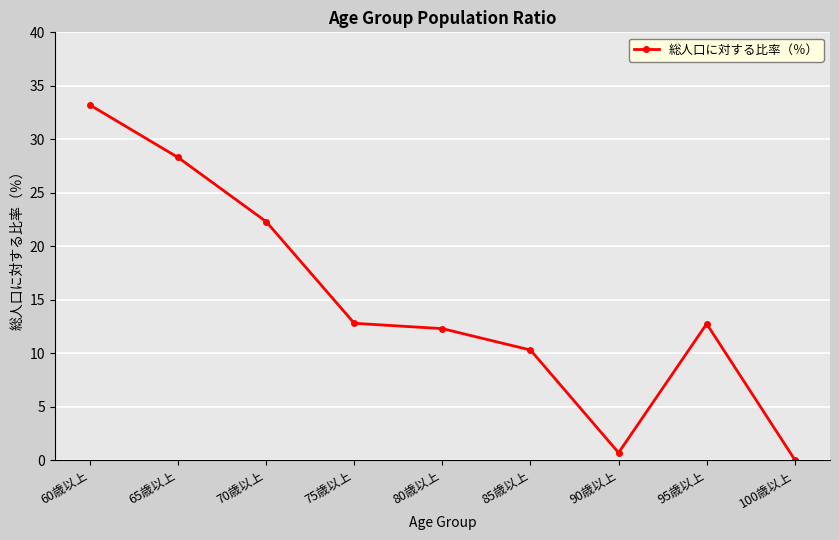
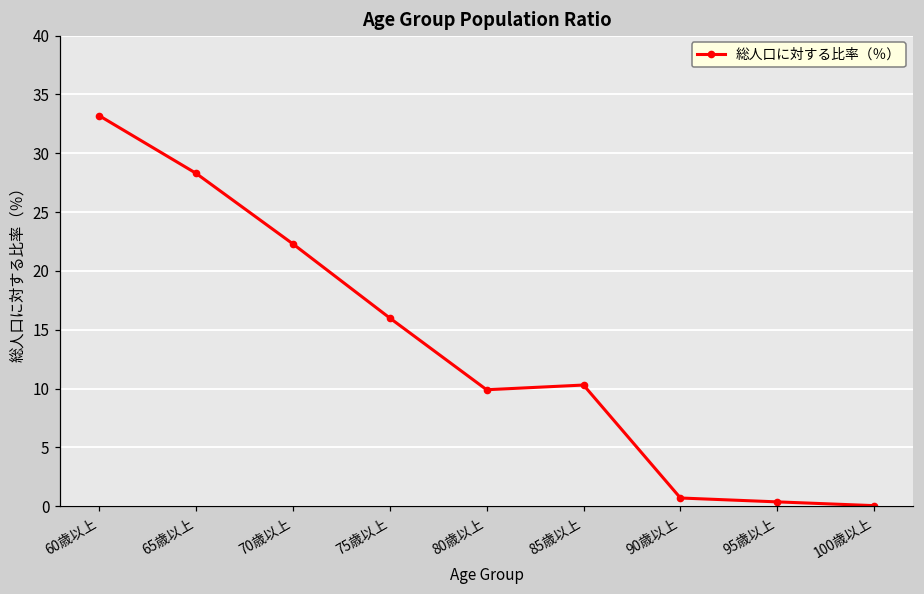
  {
    "60歳以上": 33.2,
    "65歳以上": 28.3,
    "70歳以上": 22.3,
-   "75歳以上": 12.8,
-   "80歳以上": 12.3,
+   "75歳以上": 16.0,
+   "80歳以上": 9.9,
    "85歳以上": 10.3,
    "90歳以上": 0.7,
-   "95歳以上": 12.8,
+   "95歳以上": 0.4,
    "100歳以上": 0.1
  }
